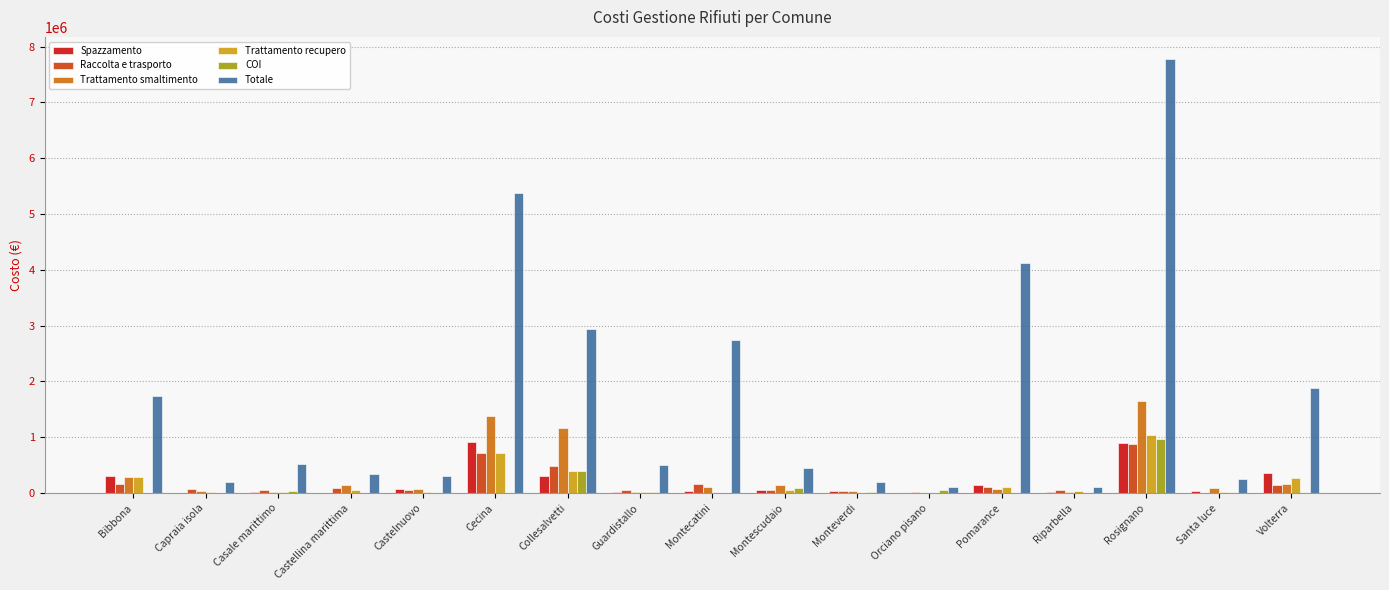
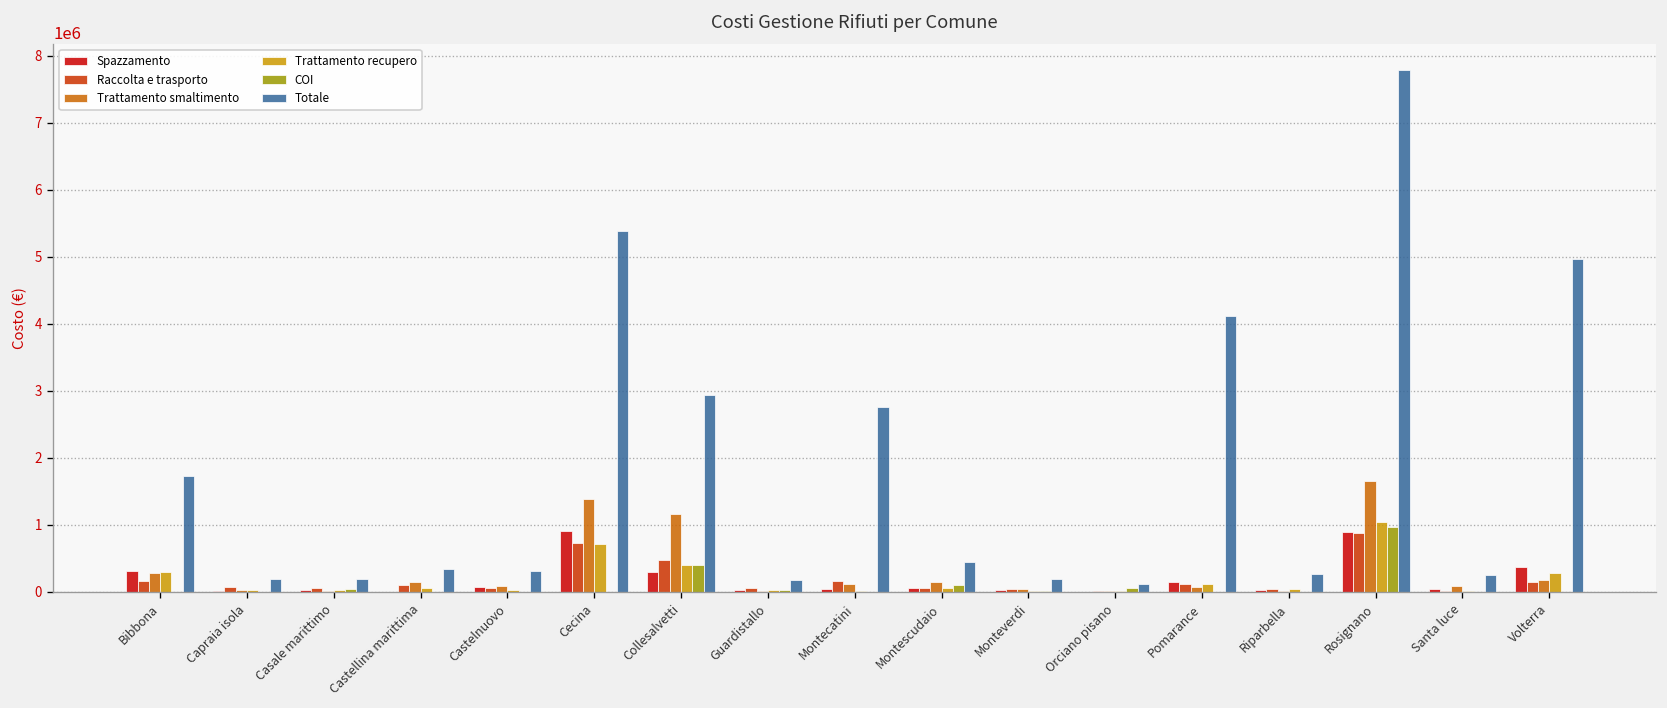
  {
    "Totale": {
      "Bibbona": 1700000,
      "Capraia isola": 200000,
-     "Casale marittimo": 500000,
+     "Casale marittimo": 200000,
      "Castellina marittima": 300000,
      "Castelnuovo": 300000,
      "Cecina": 5400000,
      "Collesalvetti": 2900000,
-     "Guardistallo": 500000,
+     "Guardistallo": 200000,
      "Montecatini": 2800000,
      "Montescudaio": 500000,
      "Monteverdi": 200000,
      "Orciano pisano": 100000,
      "Pomarance": 4100000,
-     "Riparbella": 100000,
+     "Riparbella": 300000,
      "Rosignano": 7800000,
      "Santa luce": 300000,
-     "Volterra": 1900000
+     "Volterra": 5000000
    }
  }
